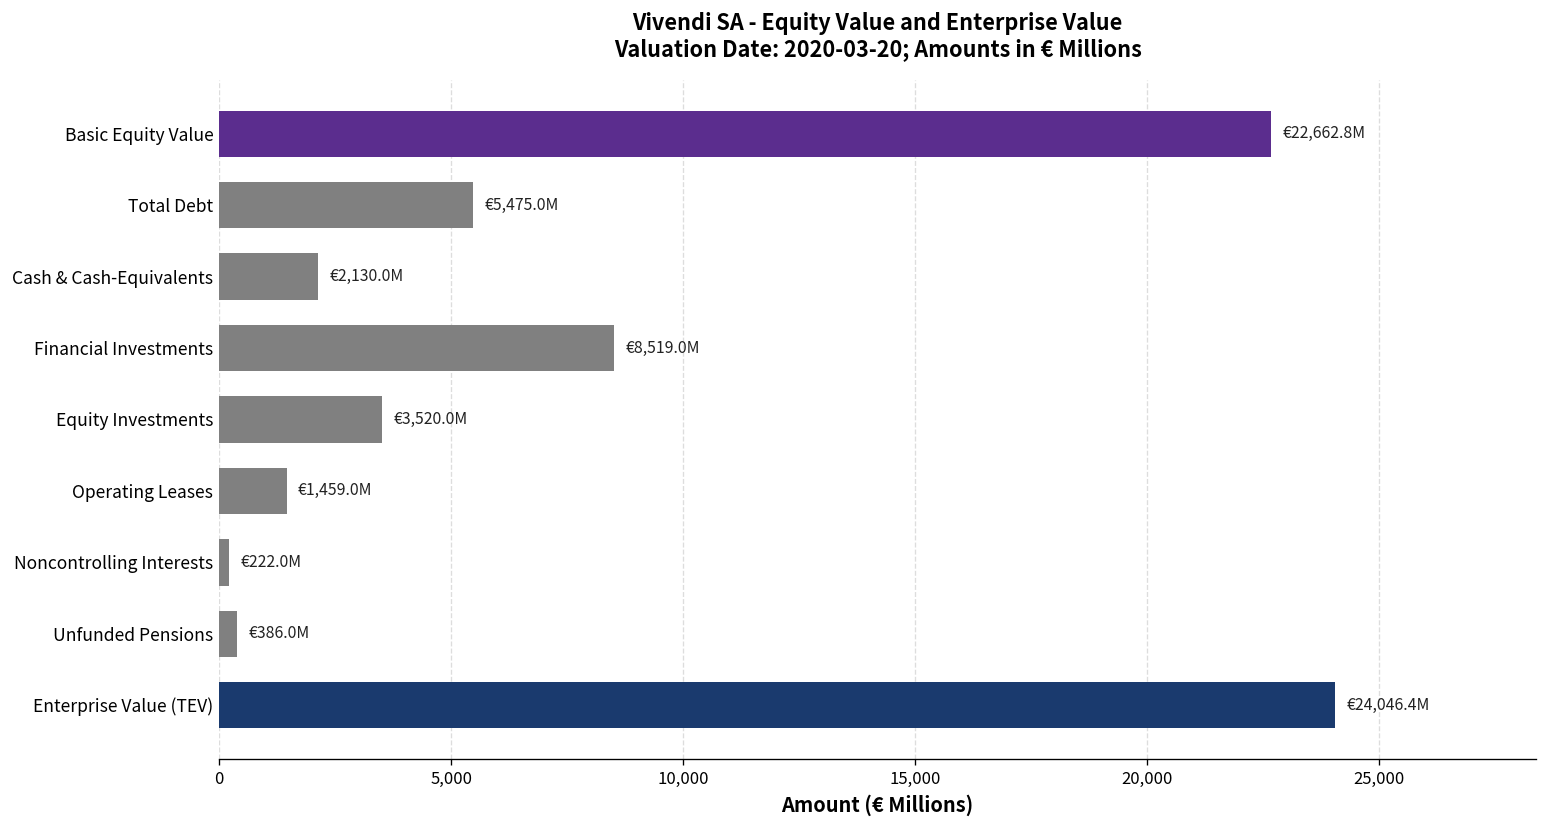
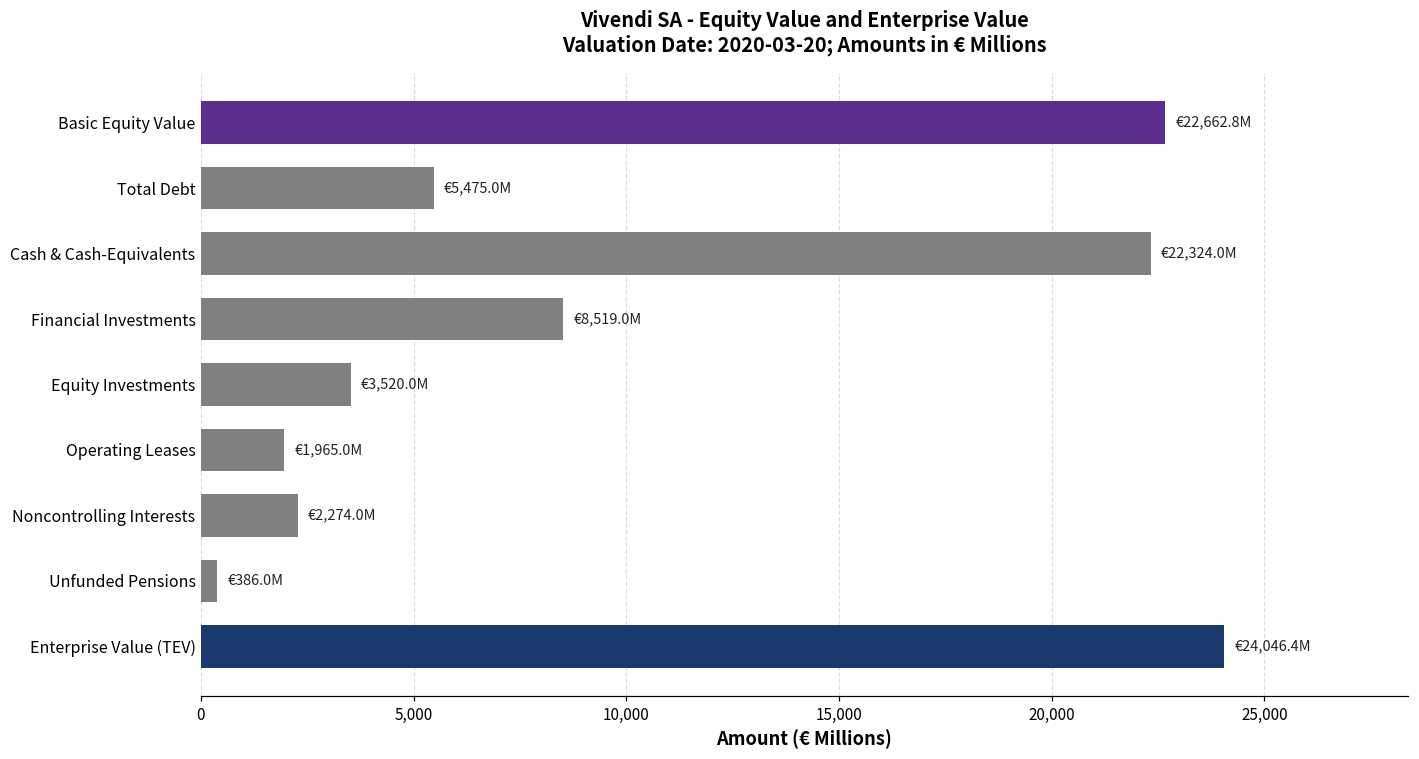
  {
    "Basic Equity Value": "€22,662.8M",
    "Total Debt": "€5,475.0M",
-   "Cash & Cash-Equivalents": "€2,130.0M",
+   "Cash & Cash-Equivalents": "€22,324.0M",
    "Financial Investments": "€8,519.0M",
    "Equity Investments": "€3,520.0M",
-   "Operating Leases": "€1,459.0M",
-   "Noncontrolling Interests": "€222.0M",
+   "Operating Leases": "€1,965.0M",
+   "Noncontrolling Interests": "€2,274.0M",
    "Unfunded Pensions": "€386.0M",
    "Enterprise Value (TEV)": "€24,046.4M"
  }
